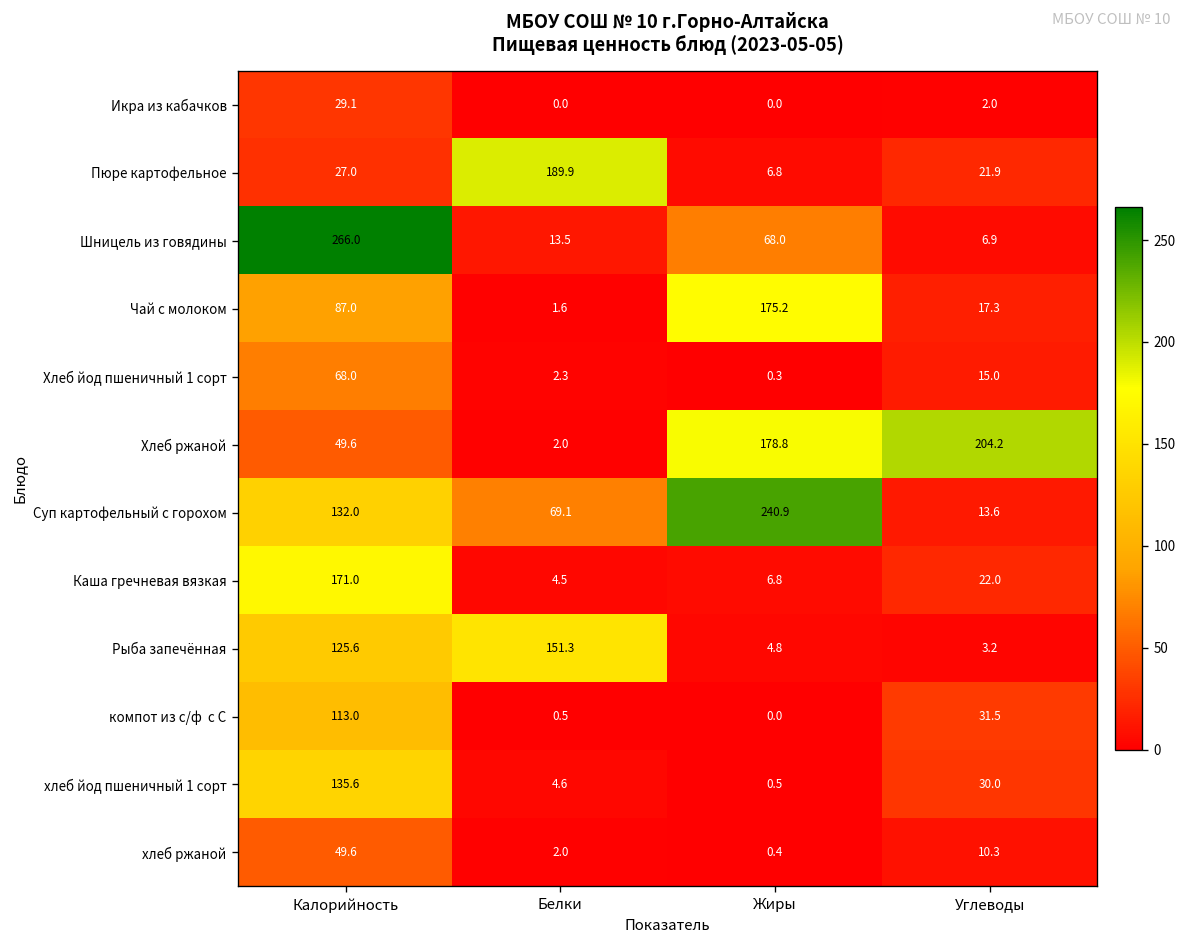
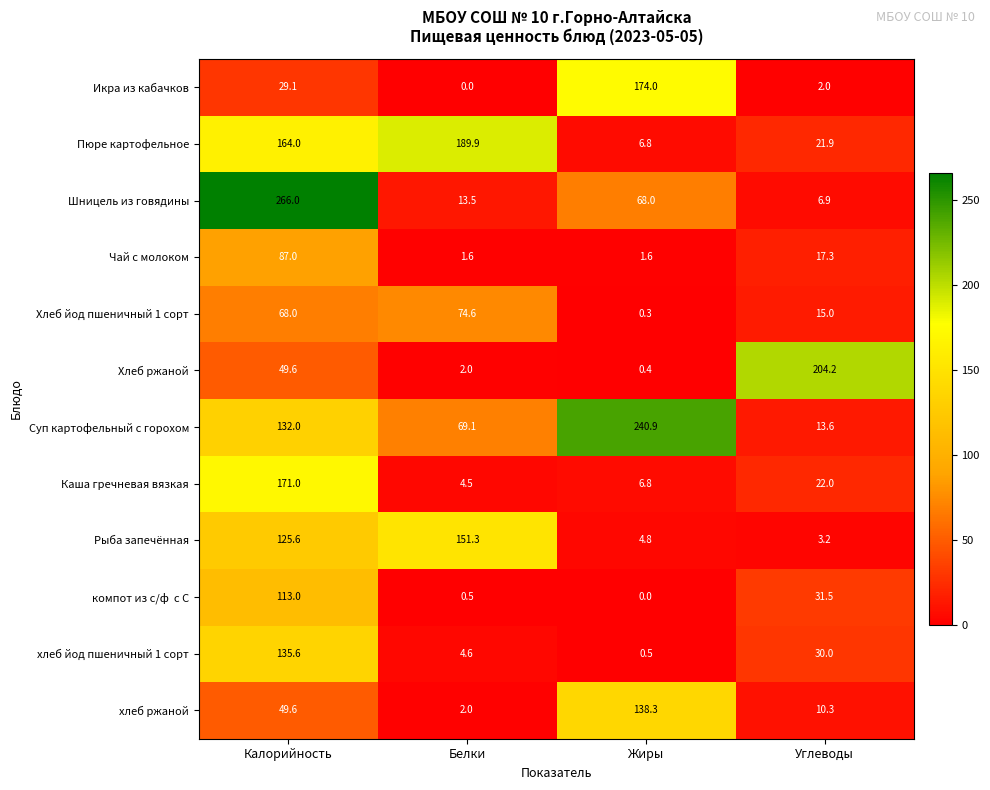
  {
    "Икра из кабачков": {
      "Калорийность": 29.1,
      "Белки": 0.0,
-     "Жиры": 0.0,
+     "Жиры": 174.0,
      "Углеводы": 2.0
    },
    "Пюре картофельное": {
-     "Калорийность": 27.0,
+     "Калорийность": 164.0,
      "Белки": 189.9,
      "Жиры": 6.8,
      "Углеводы": 21.9
    },
    "Шницель из говядины": {
      "Калорийность": 266.0,
      "Белки": 13.5,
      "Жиры": 68.0,
      "Углеводы": 6.9
    },
    "Чай с молоком": {
      "Калорийность": 87.0,
      "Белки": 1.6,
-     "Жиры": 175.2,
+     "Жиры": 1.6,
      "Углеводы": 17.3
    },
    "Хлеб йод пшеничный 1 сорт": {
      "Калорийность": 68.0,
-     "Белки": 2.3,
+     "Белки": 74.6,
      "Жиры": 0.3,
      "Углеводы": 15.0
    },
    "Хлеб ржаной": {
      "Калорийность": 49.6,
      "Белки": 2.0,
-     "Жиры": 178.8,
+     "Жиры": 0.4,
      "Углеводы": 204.2
    },
    "Суп картофельный с горохом": {
      "Калорийность": 132.0,
      "Белки": 69.1,
      "Жиры": 240.9,
      "Углеводы": 13.6
    },
    "Каша гречневая вязкая": {
      "Калорийность": 171.0,
      "Белки": 4.5,
      "Жиры": 6.8,
      "Углеводы": 22.0
    },
    "Рыба запечённая": {
      "Калорийность": 125.6,
      "Белки": 151.3,
      "Жиры": 4.8,
      "Углеводы": 3.2
    },
    "компот из с/ф с С": {
      "Калорийность": 113.0,
      "Белки": 0.5,
      "Жиры": 0.0,
      "Углеводы": 31.5
    },
    "хлеб йод пшеничный 1 сорт": {
      "Калорийность": 135.6,
      "Белки": 4.6,
      "Жиры": 0.5,
      "Углеводы": 30.0
    },
    "хлеб ржаной": {
      "Калорийность": 49.6,
      "Белки": 2.0,
-     "Жиры": 0.4,
+     "Жиры": 138.3,
      "Углеводы": 10.3
    }
  }
